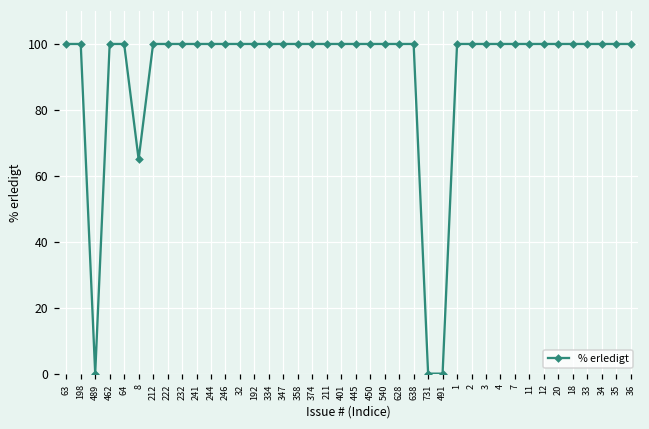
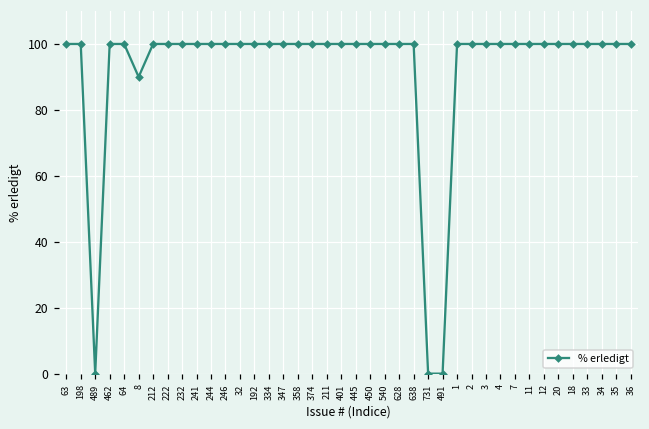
  {
    "63": 100,
    "198": 100,
    "489": 0,
    "462": 100,
    "64": 100,
-   "8": 65,
+   "8": 90,
    "212": 100,
    "222": 100,
    "232": 100,
    "241": 100,
    "244": 100,
    "246": 100,
    "32": 100,
    "192": 100,
    "334": 100,
    "347": 100,
    "358": 100,
    "374": 100,
    "211": 100,
    "401": 100,
    "445": 100,
    "450": 100,
    "540": 100,
    "628": 100,
    "638": 100,
    "731": 0,
    "491": 0,
    "1": 100,
    "2": 100,
    "3": 100,
    "4": 100,
    "7": 100,
    "11": 100,
    "12": 100,
    "20": 100,
    "18": 100,
    "33": 100,
    "34": 100,
    "35": 100,
    "36": 100
  }
